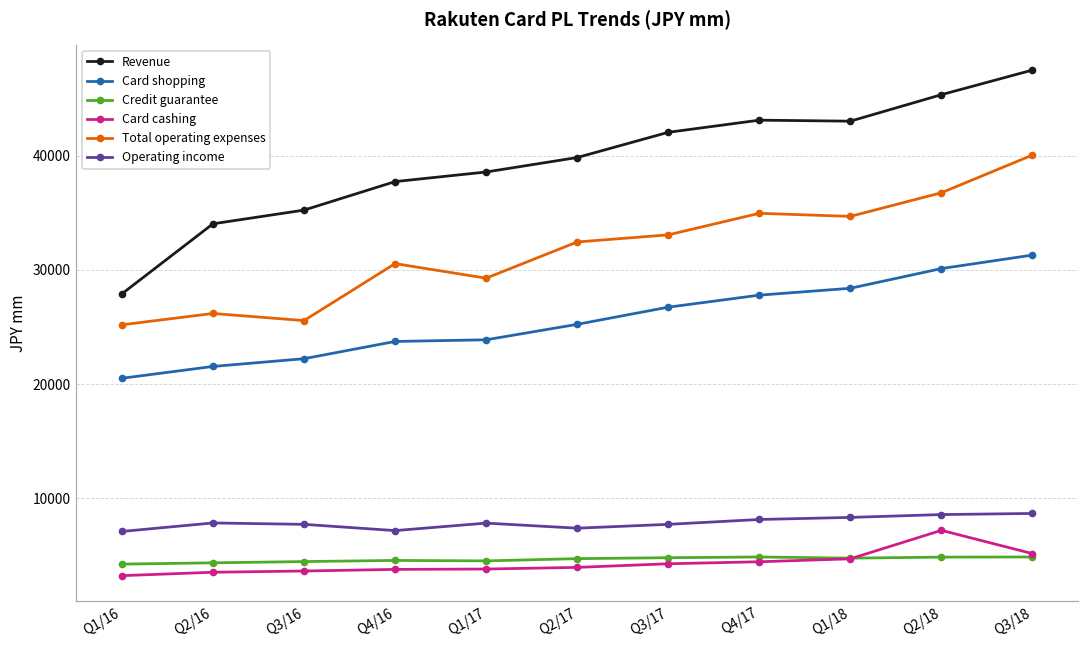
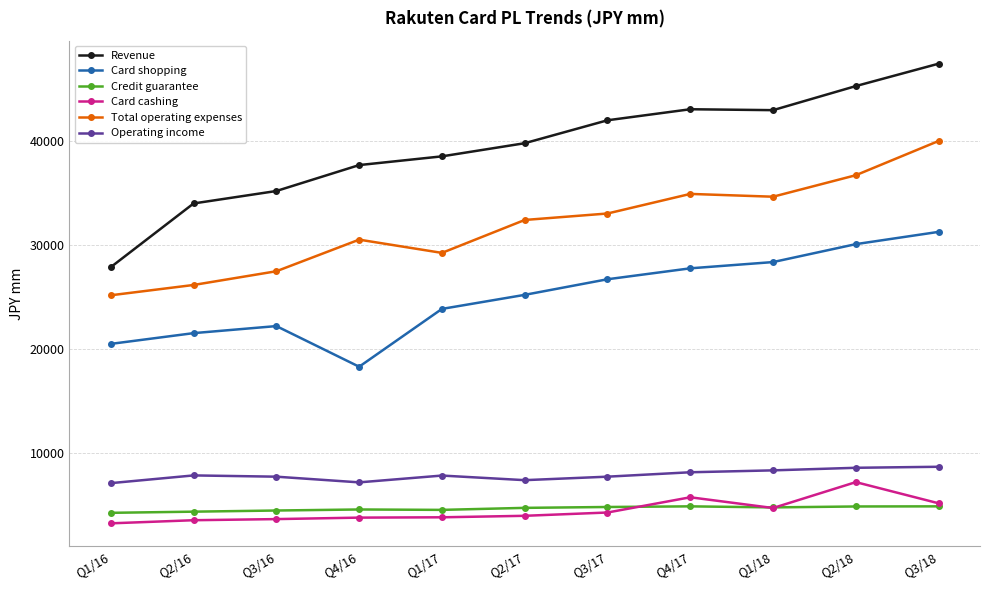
  {
    "Revenue": {
      "Q1/16": 27900,
      "Q2/16": 34000,
      "Q3/16": 35200,
      "Q4/16": 37700,
      "Q1/17": 38600,
      "Q2/17": 39800,
      "Q3/17": 42000,
      "Q4/17": 43100,
      "Q1/18": 43000,
      "Q2/18": 45300,
      "Q3/18": 47500
    },
    "Card shopping": {
      "Q1/16": 20500,
      "Q2/16": 21500,
      "Q3/16": 22200,
-     "Q4/16": 23700,
+     "Q4/16": 18300,
      "Q1/17": 23900,
      "Q2/17": 25200,
      "Q3/17": 26700,
      "Q4/17": 27800,
      "Q1/18": 28400,
      "Q2/18": 30100,
      "Q3/18": 31300
    },
    "Credit guarantee": {
      "Q1/16": 4200,
      "Q2/16": 4400,
      "Q3/16": 4500,
      "Q4/16": 4600,
      "Q1/17": 4500,
      "Q2/17": 4700,
      "Q3/17": 4800,
      "Q4/17": 4900,
      "Q2/18": 4900,
      "Q3/18": 4900
    },
    "Card cashing": {
      "Q1/16": 3200,
      "Q2/16": 3500,
      "Q3/16": 3600,
      "Q4/16": 3800,
      "Q1/17": 3800,
      "Q2/17": 4000,
      "Q3/17": 4300,
-     "Q4/17": 4500,
+     "Q4/17": 5700,
      "Q2/18": 7200,
      "Q3/18": 5200
    },
    "Total operating expenses": {
      "Q1/16": 25200,
      "Q2/16": 26200,
-     "Q3/16": 25600,
+     "Q3/16": 27500,
      "Q4/16": 30500,
      "Q1/17": 29300,
      "Q2/17": 32400,
      "Q3/17": 33100,
      "Q4/17": 34900,
      "Q1/18": 34700,
      "Q2/18": 36700,
      "Q3/18": 40000
    },
    "Operating income": {
      "Q1/16": 7100,
      "Q2/16": 7800,
      "Q3/16": 7700,
      "Q4/16": 7200,
      "Q1/17": 7800,
      "Q2/17": 7400,
      "Q3/17": 7700,
      "Q4/17": 8100,
      "Q1/18": 8300,
      "Q2/18": 8600,
      "Q3/18": 8700
    }
  }
